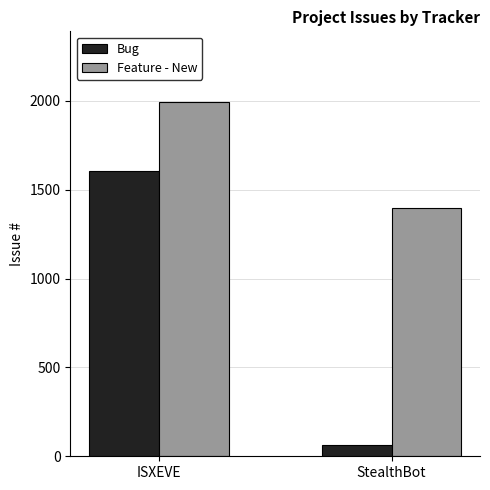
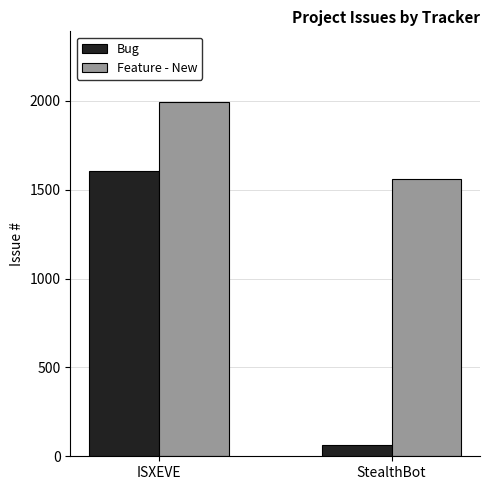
  {
    "Bug": {
      "ISXEVE": 1600,
      "StealthBot": 60
    },
    "Feature - New": {
      "ISXEVE": 1990,
-     "StealthBot": 1400
+     "StealthBot": 1560
    }
  }
